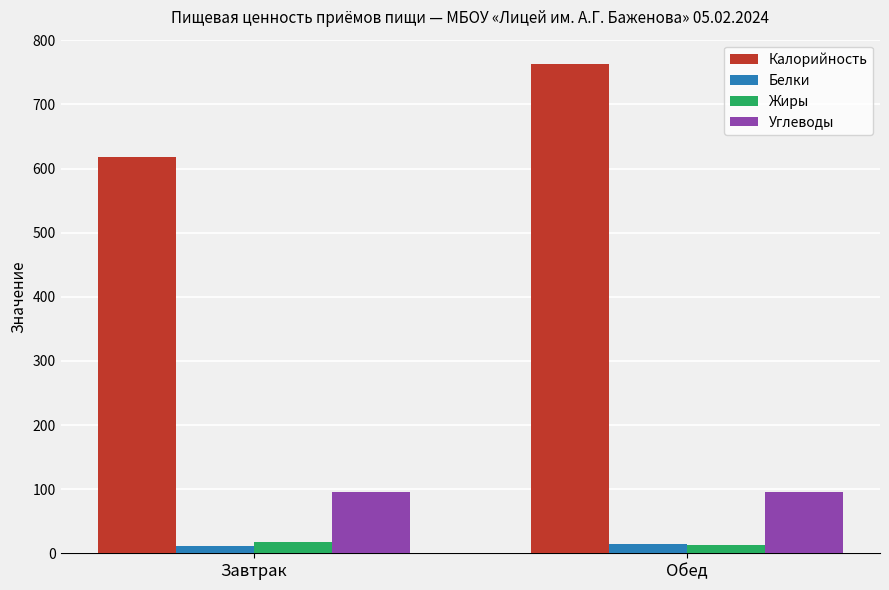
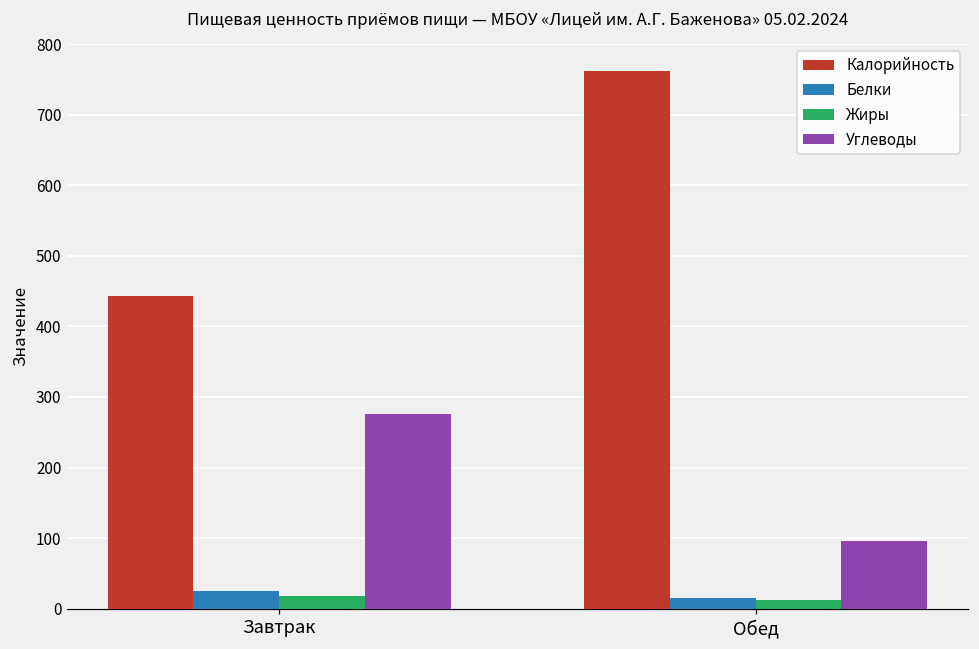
  {
    "Калорийность": {
-     "Завтрак": 620,
+     "Завтрак": 440,
      "Обед": 760
    },
    "Белки": {
-     "Завтрак": 10,
+     "Завтрак": 30,
      "Обед": 20
    },
    "Жиры": {
      "Завтрак": 20,
      "Обед": 10
    },
    "Углеводы": {
-     "Завтрак": 100,
+     "Завтрак": 280,
      "Обед": 100
    }
  }
